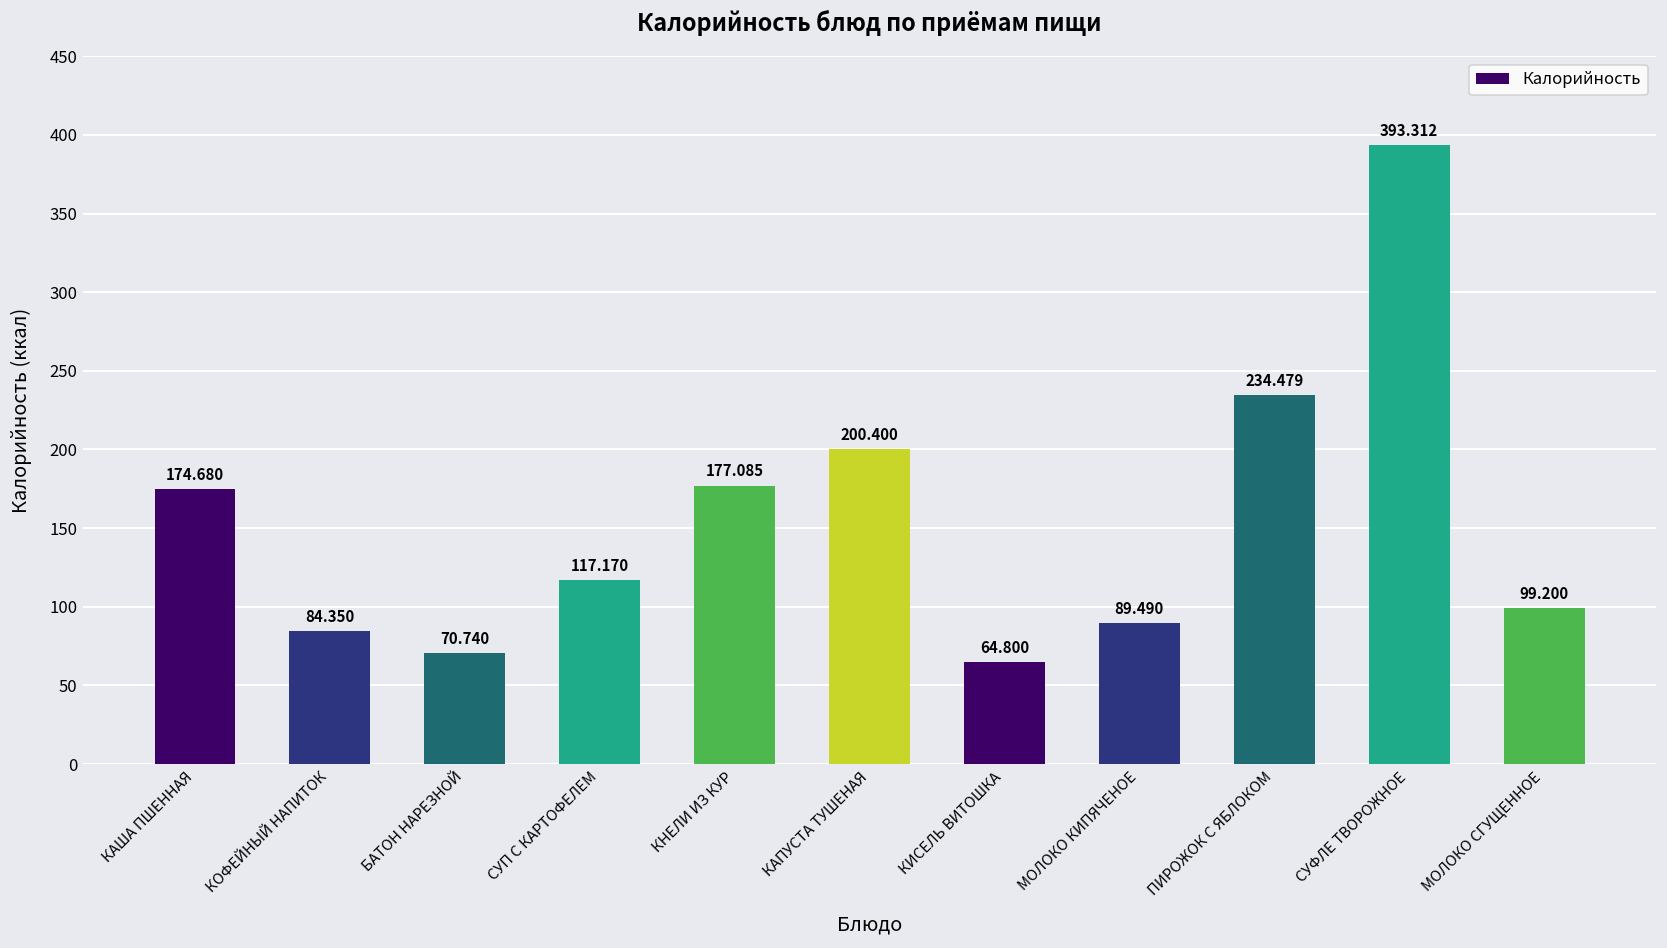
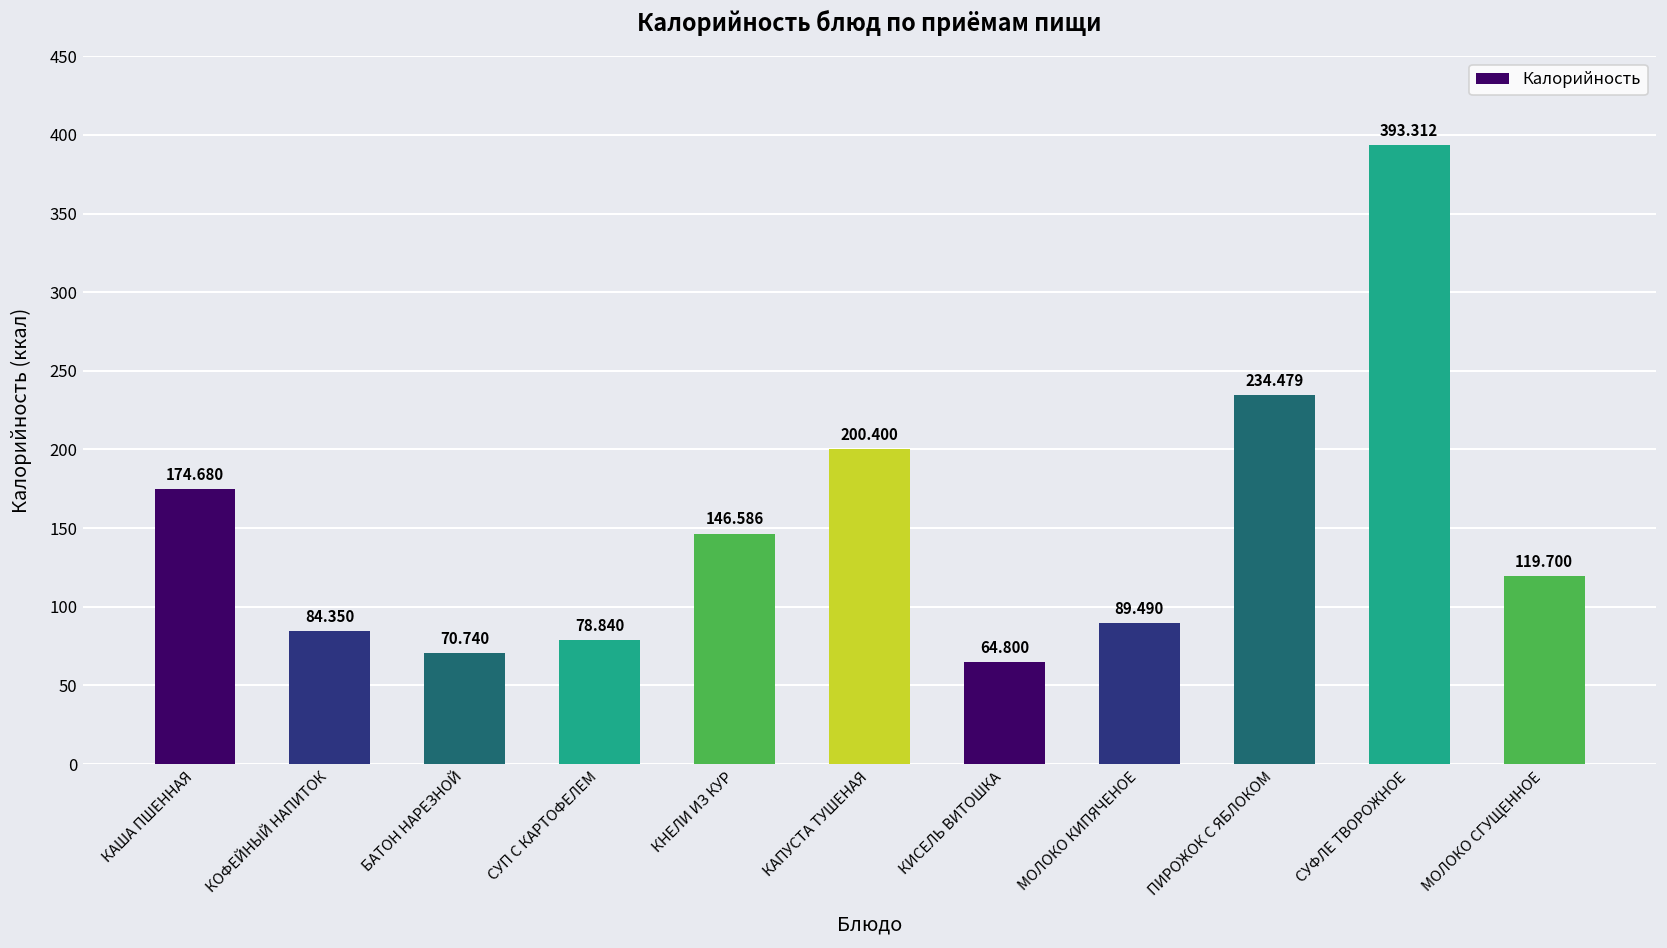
  {
    "КАША ПШЕННАЯ": 174.680,
    "КОФЕЙНЫЙ НАПИТОК": 84.350,
    "БАТОН НАРЕЗНОЙ": 70.740,
-   "СУП С КАРТОФЕЛЕМ": 117.170,
-   "КНЕЛИ ИЗ КУР": 177.085,
+   "СУП С КАРТОФЕЛЕМ": 78.840,
+   "КНЕЛИ ИЗ КУР": 146.586,
    "КАПУСТА ТУШЕНАЯ": 200.400,
    "КИСЕЛЬ ВИТОШКА": 64.800,
    "МОЛОКО КИПЯЧЕНОЕ": 89.490,
    "ПИРОЖОК С ЯБЛОКОМ": 234.479,
    "СУФЛЕ ТВОРОЖНОЕ": 393.312,
-   "МОЛОКО СГУЩЕННОЕ": 99.200
+   "МОЛОКО СГУЩЕННОЕ": 119.700
  }
